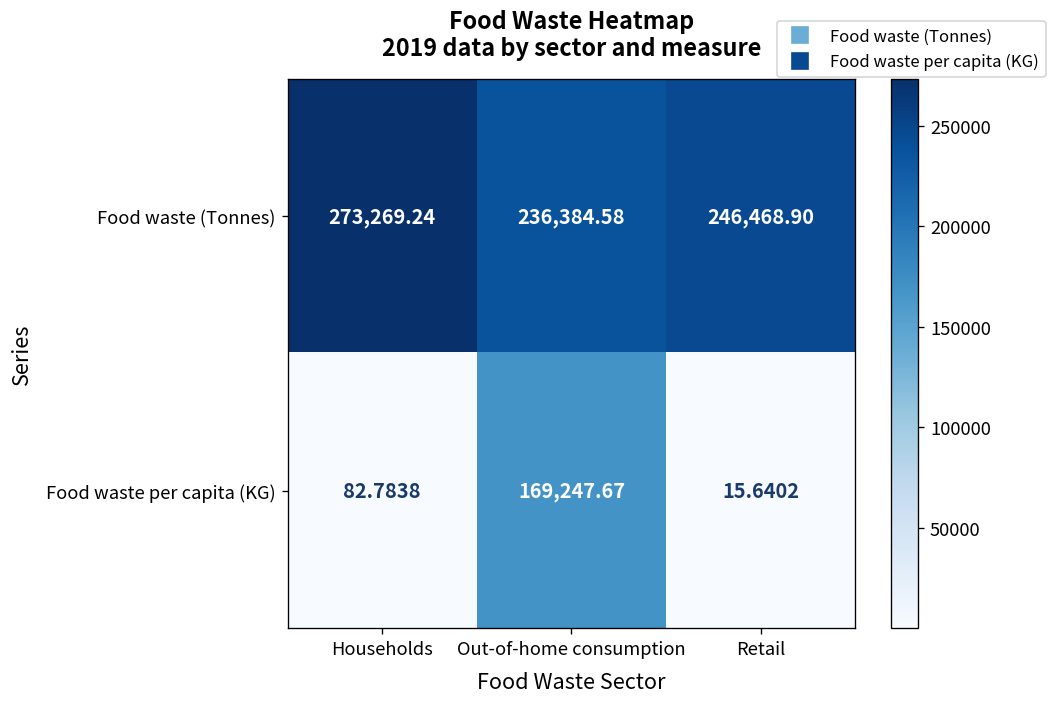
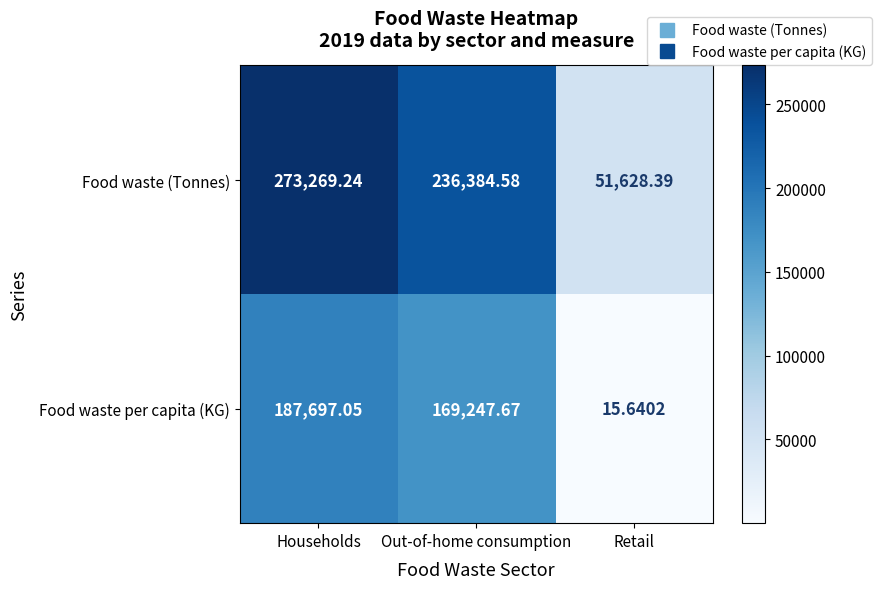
  {
    "Food waste (Tonnes)": {
      "Households": "273,269.24",
      "Out-of-home consumption": "236,384.58",
-     "Retail": "246,468.90"
+     "Retail": "51,628.39"
    },
    "Food waste per capita (KG)": {
-     "Households": "82.7838",
+     "Households": "187,697.05",
      "Out-of-home consumption": "169,247.67",
      "Retail": "15.6402"
    }
  }
